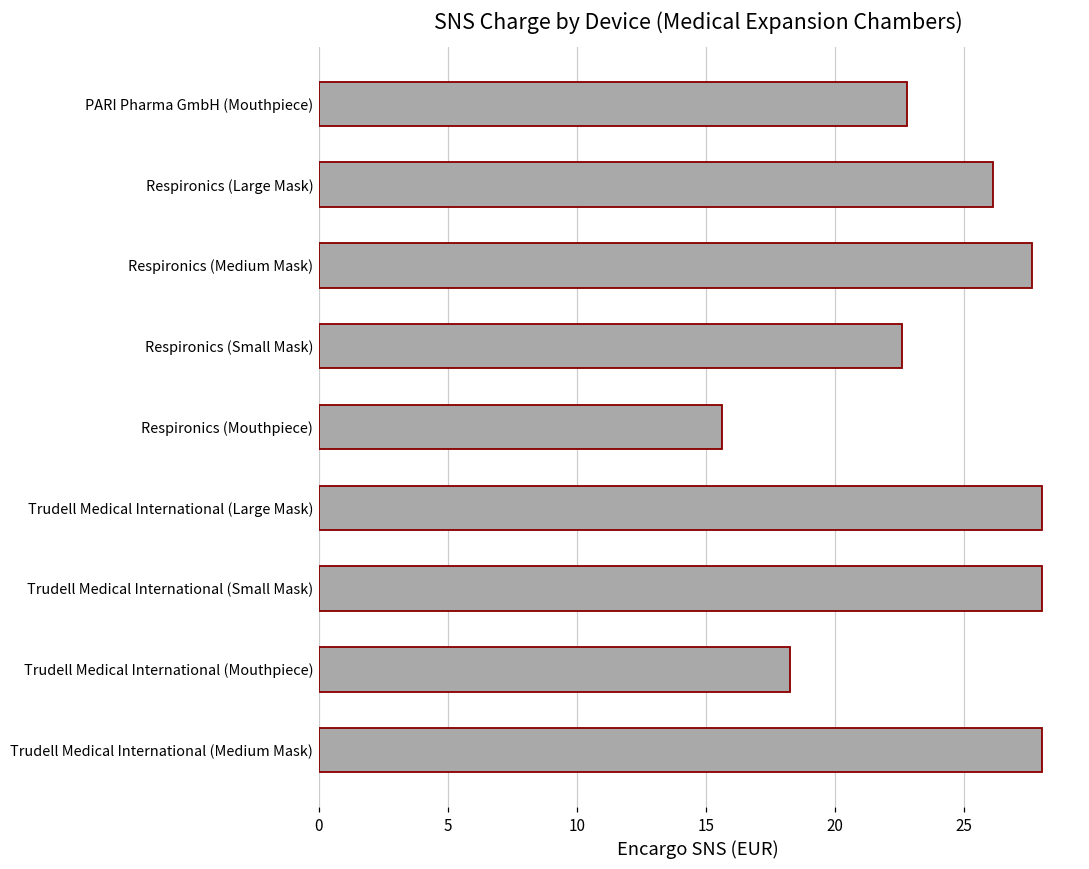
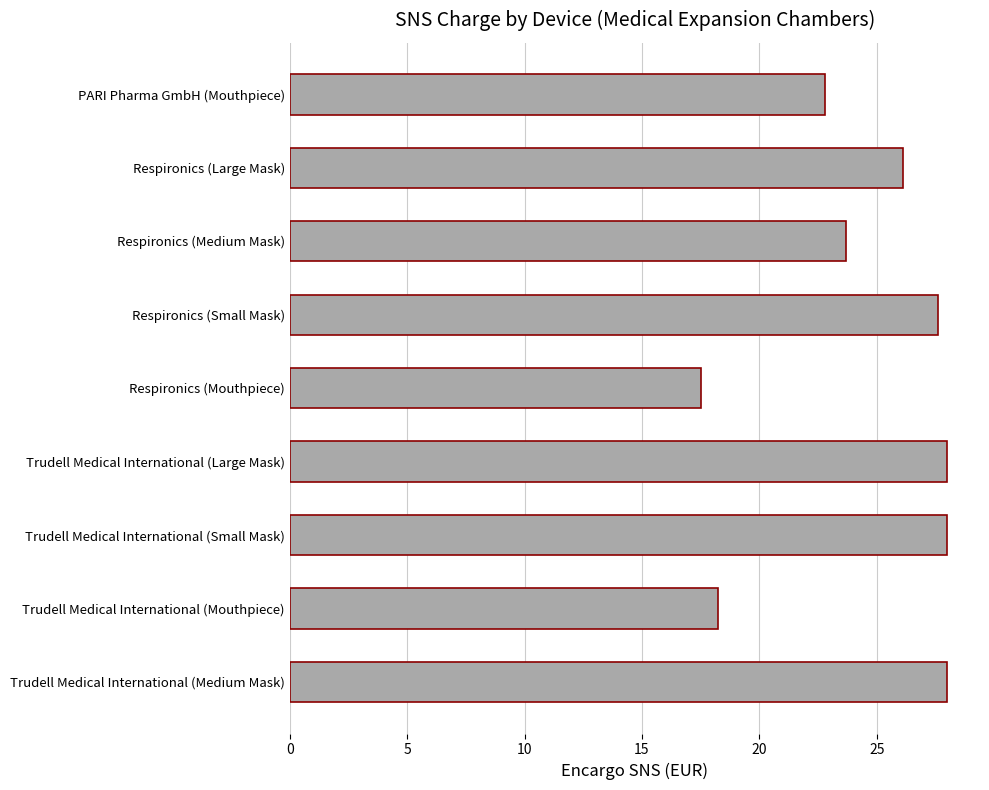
  {
    "PARI Pharma GmbH (Mouthpiece)": 22.8,
    "Respironics (Large Mask)": 26.1,
-   "Respironics (Medium Mask)": 27.6,
-   "Respironics (Small Mask)": 22.6,
-   "Respironics (Mouthpiece)": 15.6,
+   "Respironics (Medium Mask)": 23.7,
+   "Respironics (Small Mask)": 27.6,
+   "Respironics (Mouthpiece)": 17.5,
    "Trudell Medical International (Large Mask)": 28.0,
    "Trudell Medical International (Small Mask)": 28.0,
    "Trudell Medical International (Mouthpiece)": 18.2,
    "Trudell Medical International (Medium Mask)": 28.0
  }
